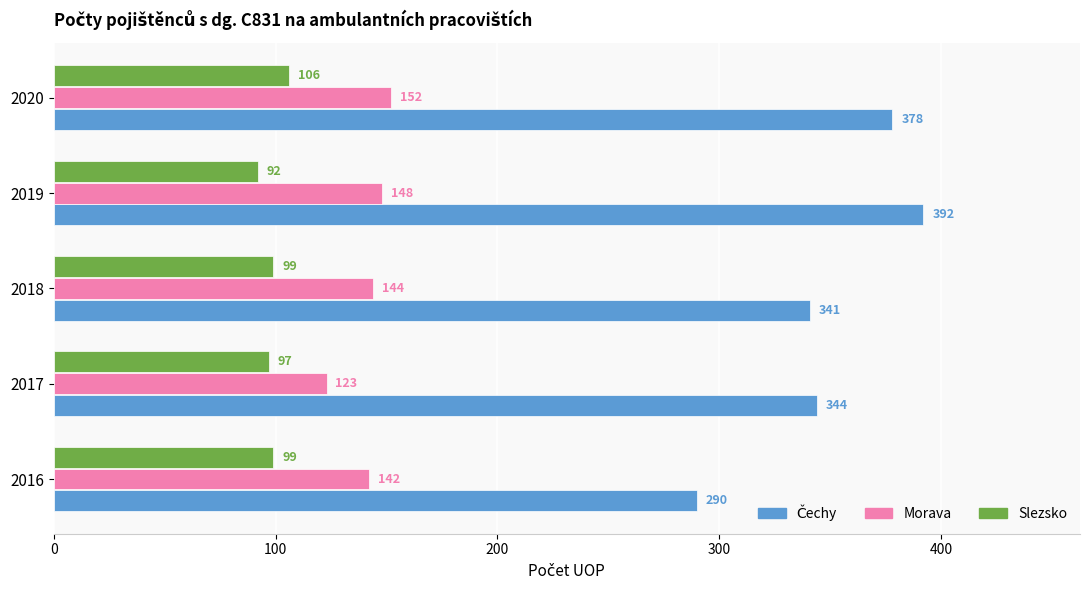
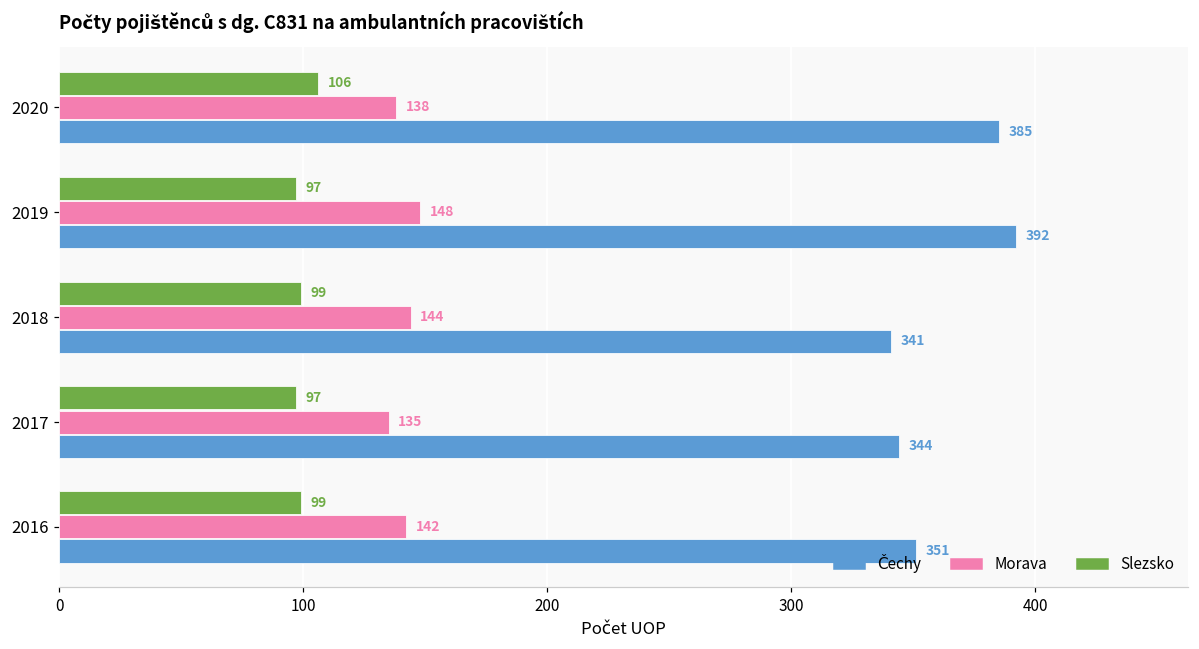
  {
    "Čechy": {
-     "2020": 378,
+     "2020": 385,
      "2019": 392,
      "2018": 341,
      "2017": 344,
-     "2016": 290
+     "2016": 351
    },
    "Morava": {
-     "2020": 152,
+     "2020": 138,
      "2019": 148,
      "2018": 144,
-     "2017": 123,
+     "2017": 135,
      "2016": 142
    },
    "Slezsko": {
      "2020": 106,
-     "2019": 92,
+     "2019": 97,
      "2018": 99,
      "2017": 97,
      "2016": 99
    }
  }
